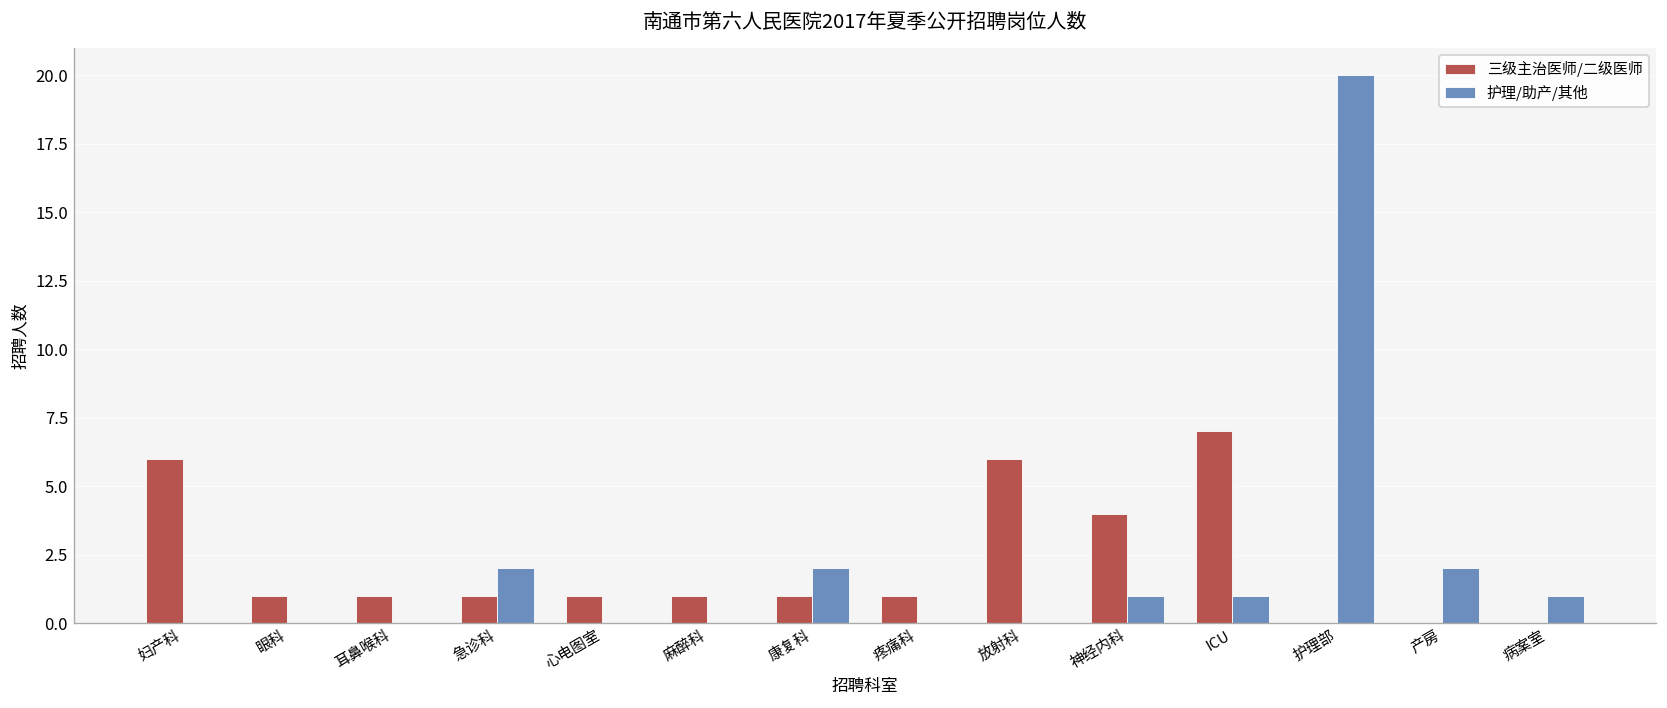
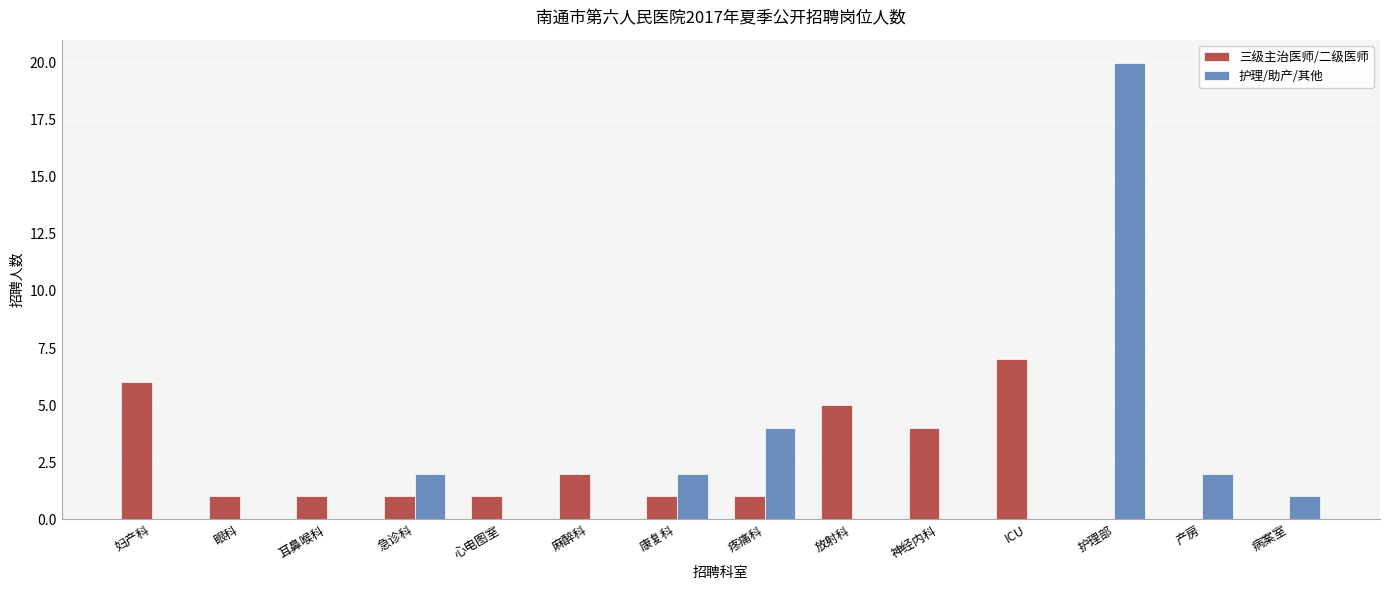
  {
    "三级主治医师/二级医师": {
      "妇产科": 6,
      "眼科": 1,
      "耳鼻喉科": 1,
      "急诊科": 1,
      "心电图室": 1,
-     "麻醉科": 1,
+     "麻醉科": 2,
      "康复科": 1,
      "疼痛科": 1,
-     "放射科": 6,
+     "放射科": 5,
      "神经内科": 4,
      "ICU": 7,
      "护理部": 0,
      "产房": 0,
      "病案室": 0
    },
    "护理/助产/其他": {
      "妇产科": 0,
      "眼科": 0,
      "耳鼻喉科": 0,
      "急诊科": 2,
      "心电图室": 0,
      "麻醉科": 0,
      "康复科": 2,
-     "疼痛科": 0,
+     "疼痛科": 4,
      "放射科": 0,
-     "神经内科": 1,
-     "ICU": 1,
+     "神经内科": 0,
+     "ICU": 0,
      "护理部": 20,
      "产房": 2,
      "病案室": 1
    }
  }
